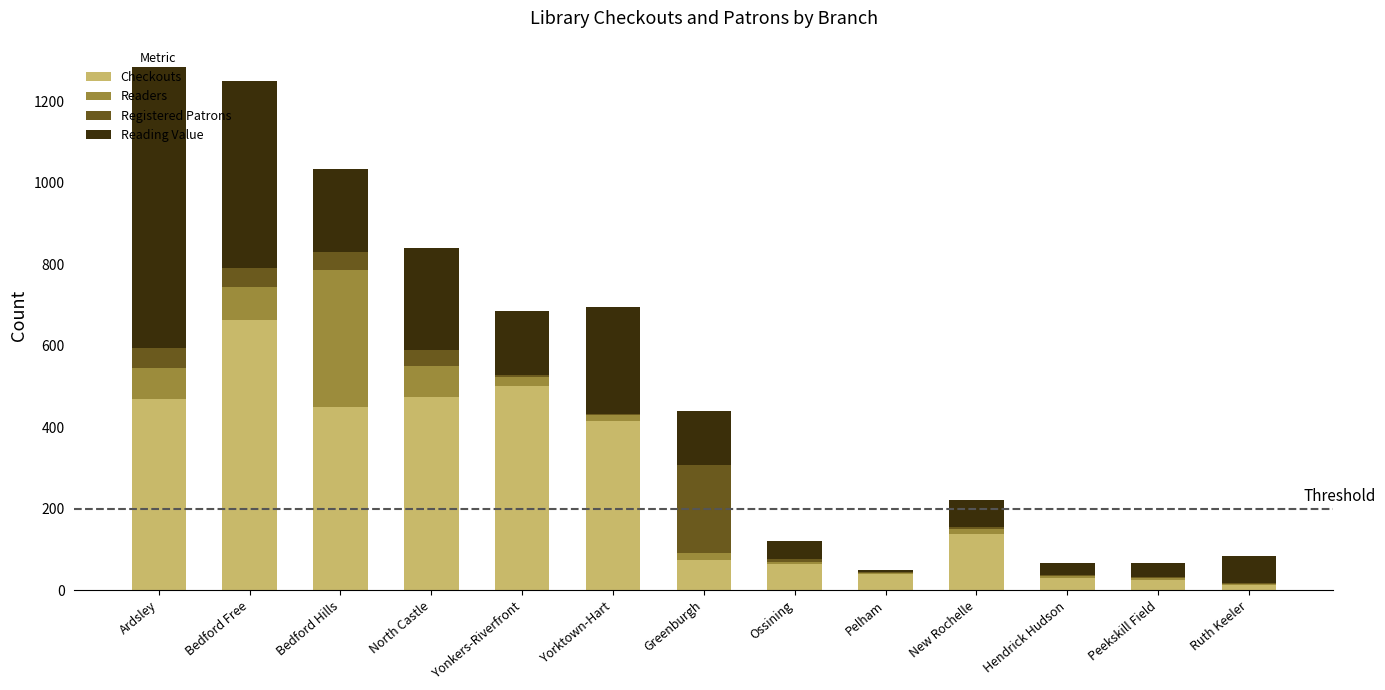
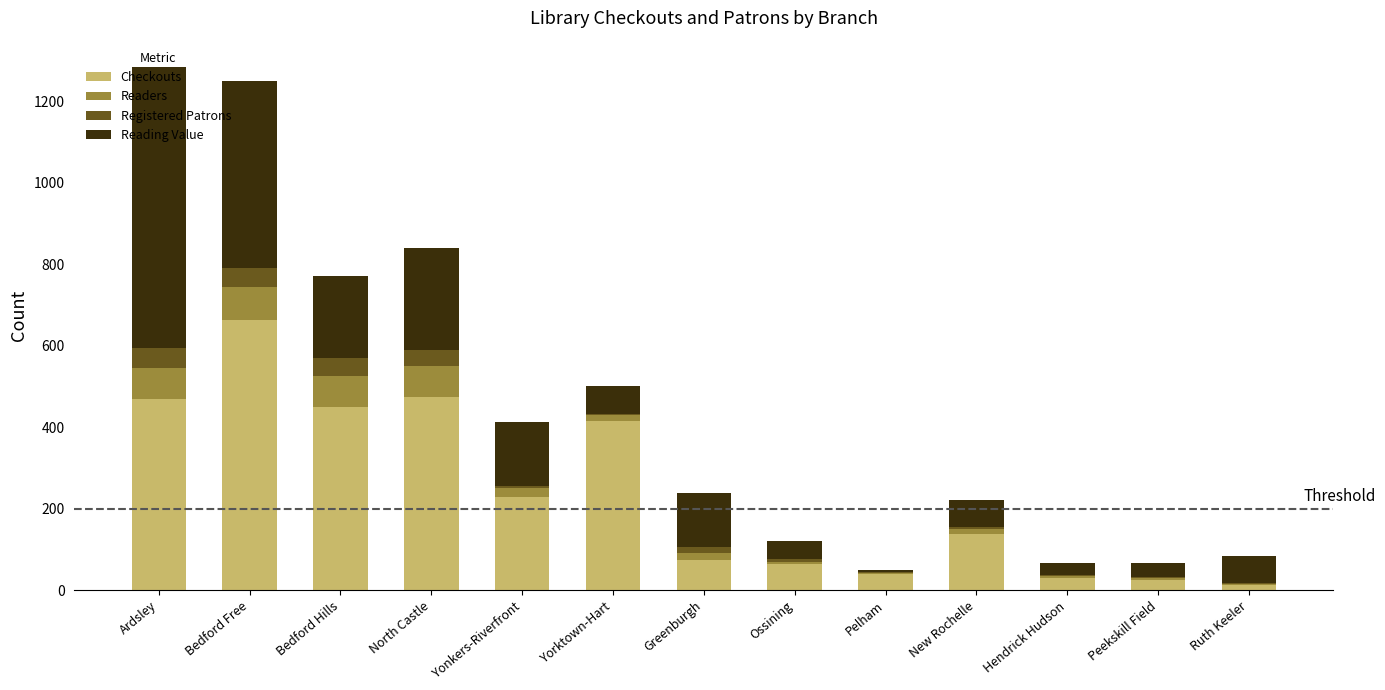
  {
    "Checkouts": {
      "Ardsley": 470,
      "Bedford Free": 660,
      "Bedford Hills": 450,
      "North Castle": 470,
-     "Yonkers-Riverfront": 500,
+     "Yonkers-Riverfront": 230,
      "Yorktown-Hart": 410,
      "Greenburgh": 70,
      "Ossining": 60,
      "Pelham": 40,
      "New Rochelle": 140,
      "Hendrick Hudson": 30,
      "Peekskill Field": 30,
      "Ruth Keeler": 10
    },
    "Readers": {
      "Ardsley": 80,
      "Bedford Free": 80,
-     "Bedford Hills": 340,
+     "Bedford Hills": 80,
      "North Castle": 80,
      "Yonkers-Riverfront": 20,
      "Yorktown-Hart": 20,
      "Greenburgh": 20,
      "New Rochelle": 10
    },
    "Registered Patrons": {
      "Ardsley": 50,
      "Bedford Free": 50,
      "Bedford Hills": 40,
      "North Castle": 40,
-     "Greenburgh": 220
+     "Greenburgh": 20
    },
    "Reading Value": {
      "Ardsley": 690,
      "Bedford Free": 460,
      "Bedford Hills": 200,
      "North Castle": 250,
      "Yonkers-Riverfront": 160,
-     "Yorktown-Hart": 260,
+     "Yorktown-Hart": 70,
      "Greenburgh": 130,
      "Ossining": 40,
      "New Rochelle": 70,
      "Hendrick Hudson": 30,
      "Peekskill Field": 30,
      "Ruth Keeler": 70
    }
  }
